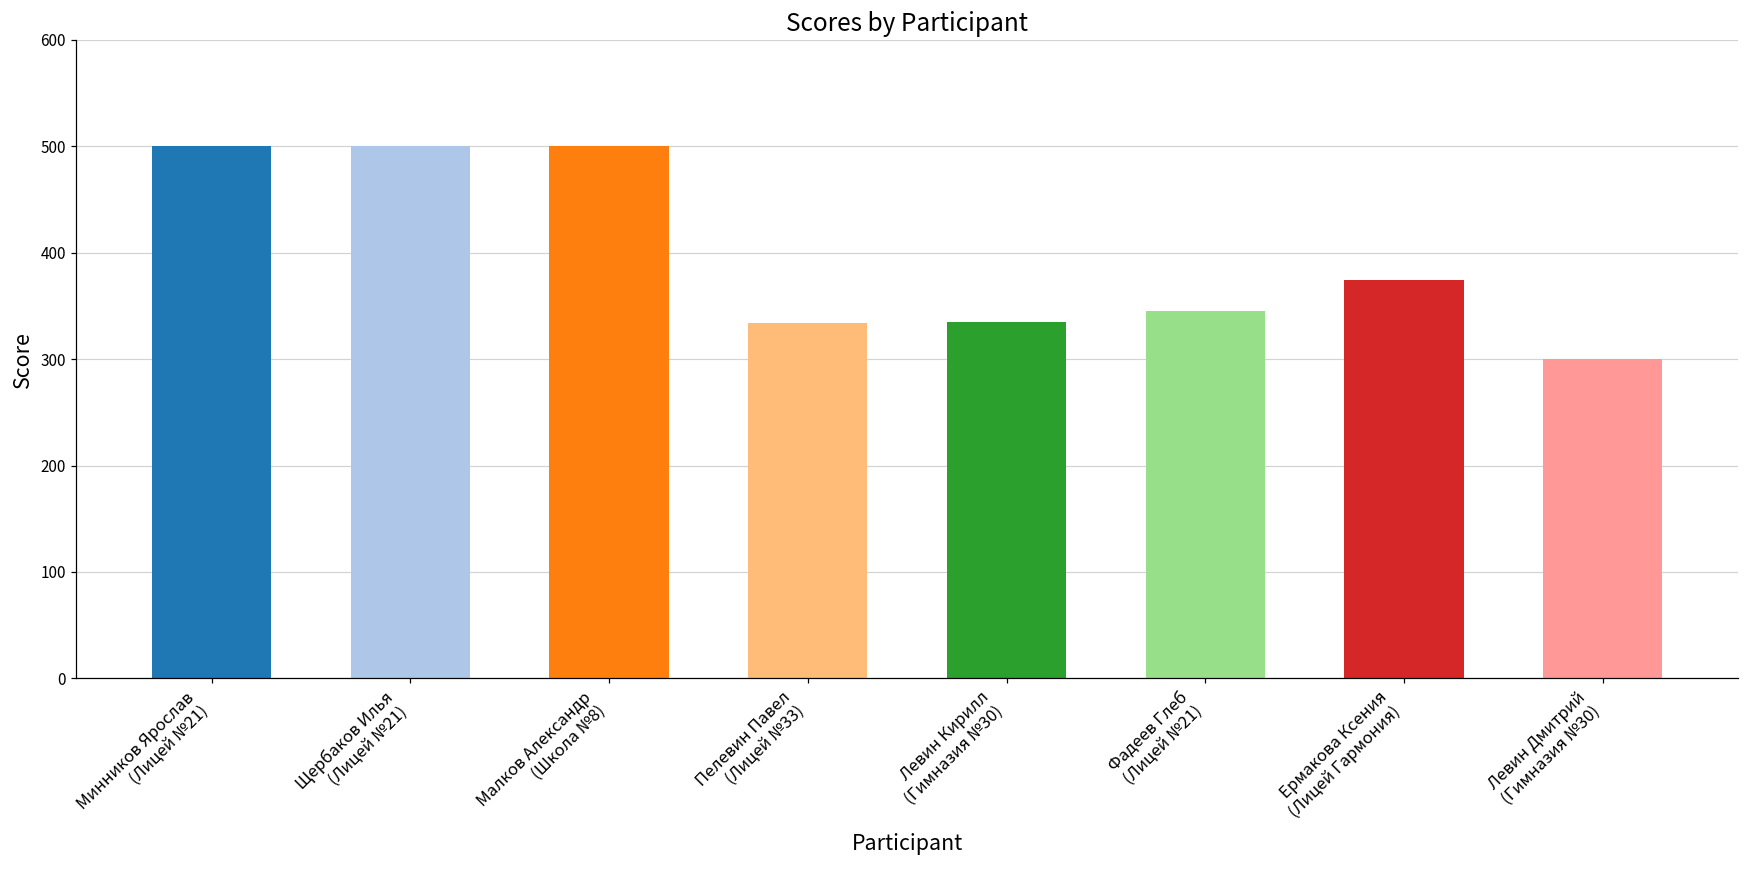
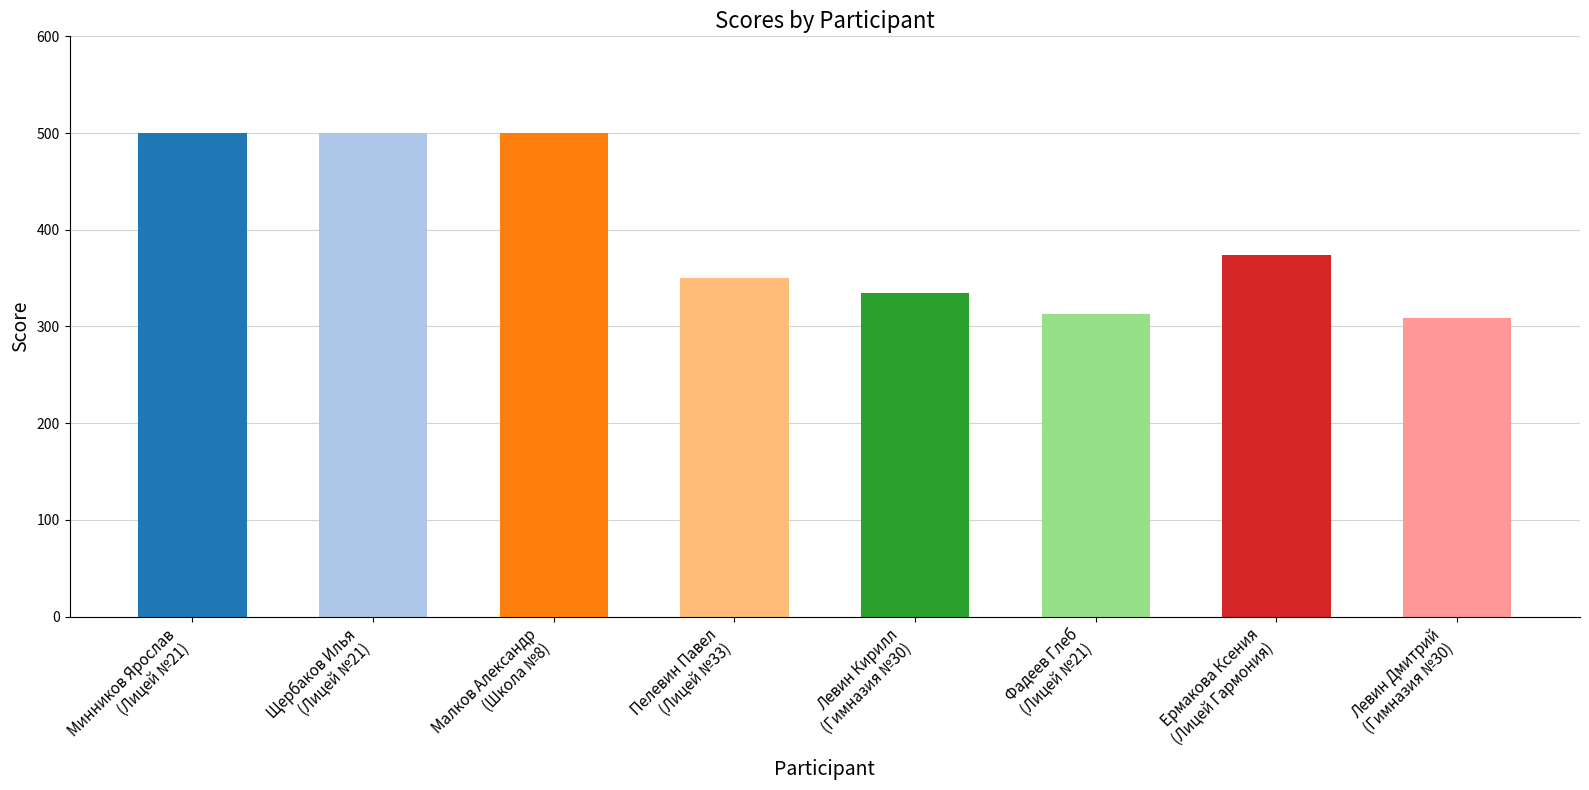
  {
    "Минников Ярослав (Лицей №21)": 500,
    "Щербаков Илья (Лицей №21)": 500,
    "Малков Александр (Школа №8)": 500,
-   "Пелевин Павел (Лицей №33)": 330,
+   "Пелевин Павел (Лицей №33)": 350,
    "Левин Кирилл (Гимназия №30)": 340,
-   "Фадеев Глеб (Лицей №21)": 350,
+   "Фадеев Глеб (Лицей №21)": 310,
    "Ермакова Ксения (Лицей Гармония)": 370,
-   "Левин Дмитрий (Гимназия №30)": 300
+   "Левин Дмитрий (Гимназия №30)": 310
  }
